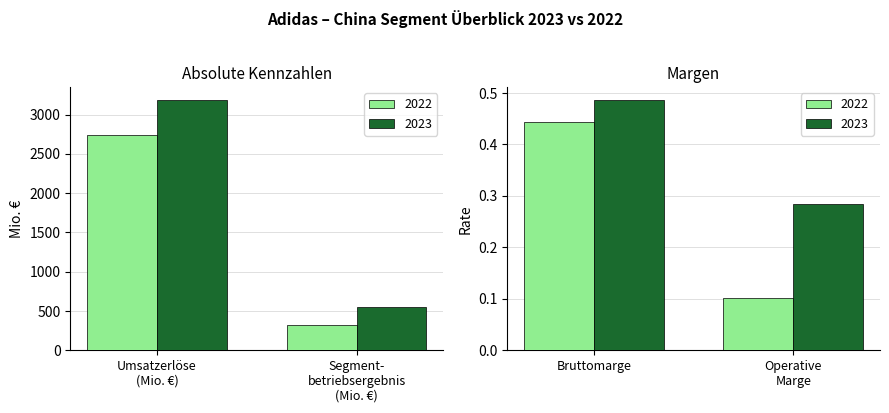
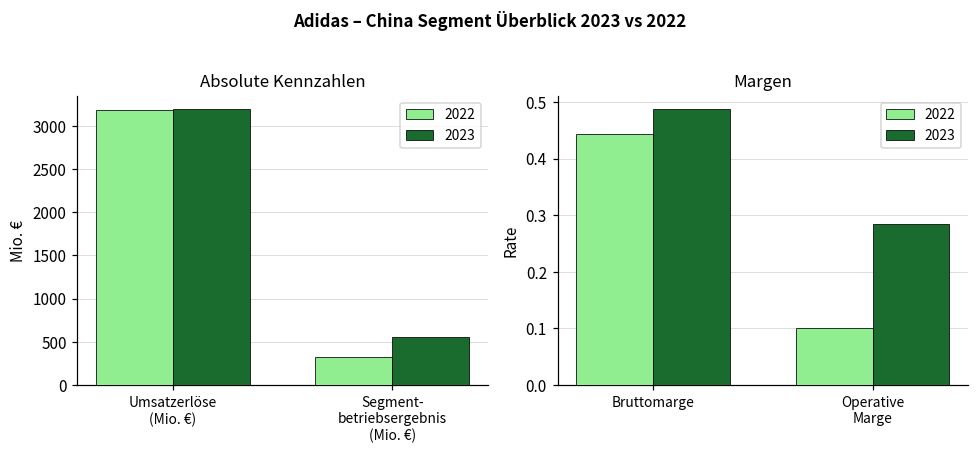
  {
    "Absolute Kennzahlen": {
      "2022": {
-       "Umsatzerlöse (Mio. €)": 2700,
+       "Umsatzerlöse (Mio. €)": 3200,
        "Segment- betriebsergebnis (Mio. €)": 300
      },
      "2023": {
        "Umsatzerlöse (Mio. €)": 3200,
        "Segment- betriebsergebnis (Mio. €)": 600
      }
    },
    "Margen": {
      "2022": {
        "Bruttomarge": 0.44,
        "Operative Marge": 0.10
      },
      "2023": {
        "Bruttomarge": 0.49,
        "Operative Marge": 0.29
      }
    }
  }
